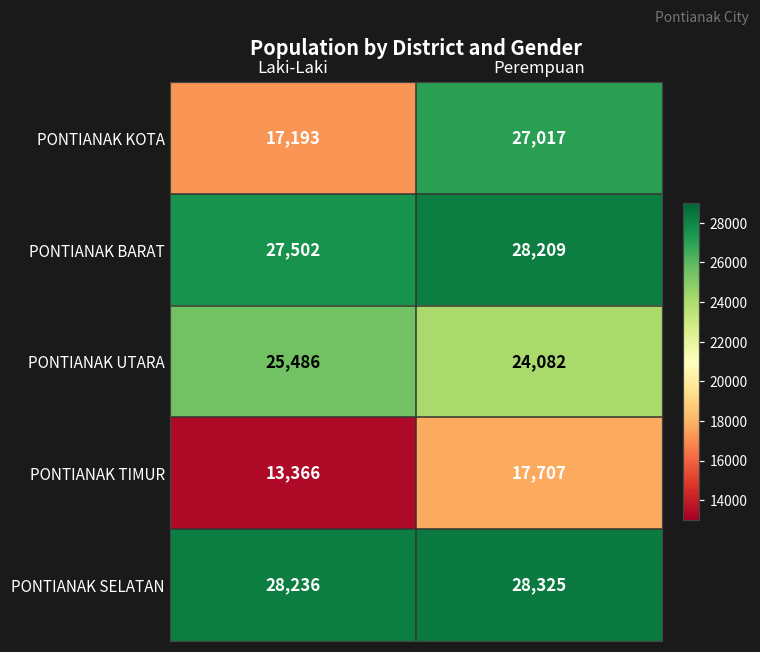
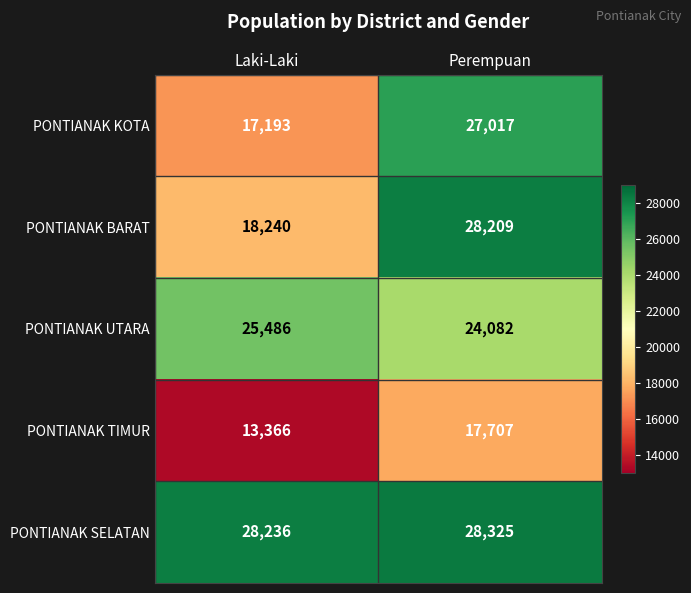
  {
    "PONTIANAK KOTA": {
      "Laki-Laki": "17,193",
      "Perempuan": "27,017"
    },
    "PONTIANAK BARAT": {
-     "Laki-Laki": "27,502",
+     "Laki-Laki": "18,240",
      "Perempuan": "28,209"
    },
    "PONTIANAK UTARA": {
      "Laki-Laki": "25,486",
      "Perempuan": "24,082"
    },
    "PONTIANAK TIMUR": {
      "Laki-Laki": "13,366",
      "Perempuan": "17,707"
    },
    "PONTIANAK SELATAN": {
      "Laki-Laki": "28,236",
      "Perempuan": "28,325"
    }
  }
